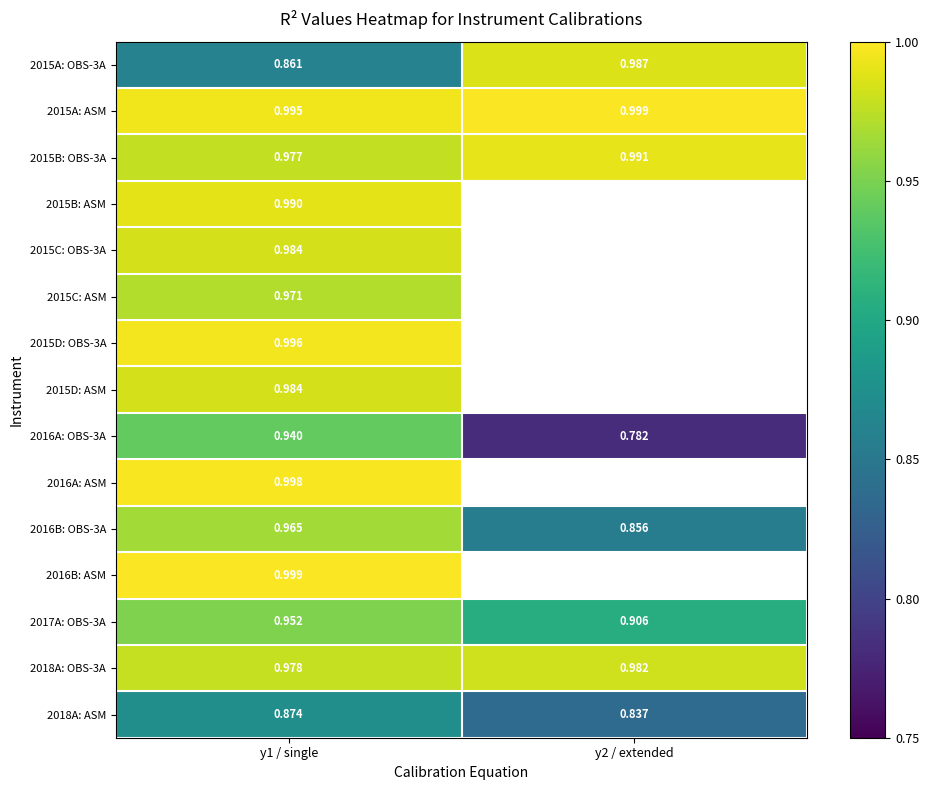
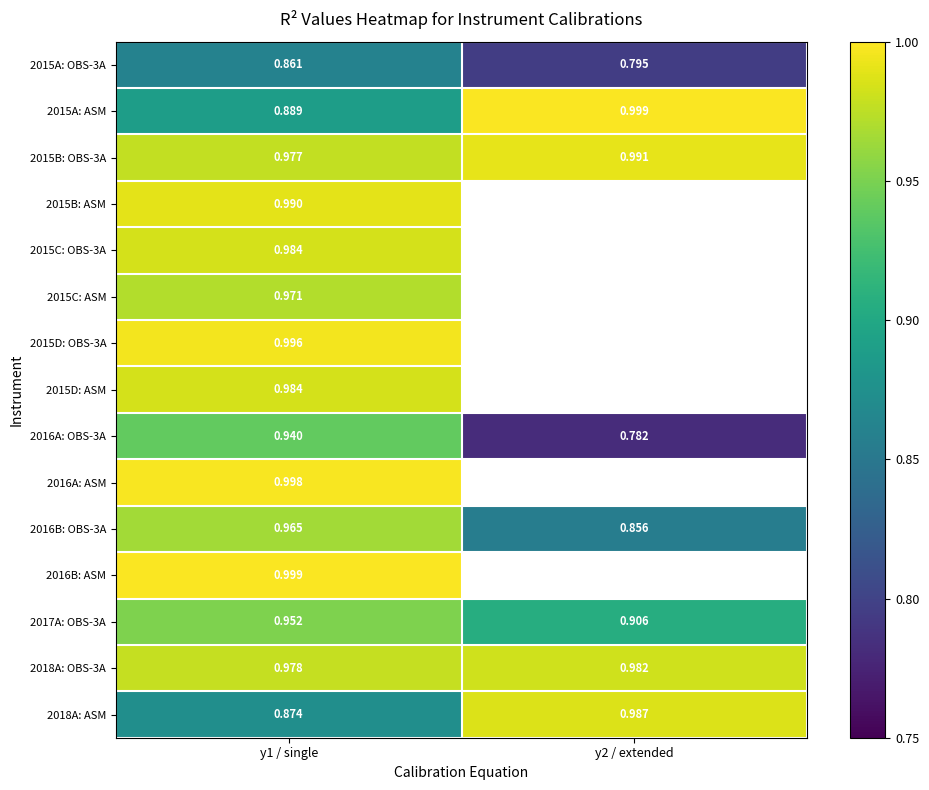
  {
    "2015A: OBS-3A": {
      "y1 / single": 0.861,
-     "y2 / extended": 0.987
+     "y2 / extended": 0.795
    },
    "2015A: ASM": {
-     "y1 / single": 0.995,
+     "y1 / single": 0.889,
      "y2 / extended": 0.999
    },
    "2015B: OBS-3A": {
      "y1 / single": 0.977,
      "y2 / extended": 0.991
    },
    "2015B: ASM": {
      "y1 / single": 0.990
    },
    "2015C: OBS-3A": {
      "y1 / single": 0.984
    },
    "2015C: ASM": {
      "y1 / single": 0.971
    },
    "2015D: OBS-3A": {
      "y1 / single": 0.996
    },
    "2015D: ASM": {
      "y1 / single": 0.984
    },
    "2016A: OBS-3A": {
      "y1 / single": 0.940,
      "y2 / extended": 0.782
    },
    "2016A: ASM": {
      "y1 / single": 0.998
    },
    "2016B: OBS-3A": {
      "y1 / single": 0.965,
      "y2 / extended": 0.856
    },
    "2016B: ASM": {
      "y1 / single": 0.999
    },
    "2017A: OBS-3A": {
      "y1 / single": 0.952,
      "y2 / extended": 0.906
    },
    "2018A: OBS-3A": {
      "y1 / single": 0.978,
      "y2 / extended": 0.982
    },
    "2018A: ASM": {
      "y1 / single": 0.874,
-     "y2 / extended": 0.837
+     "y2 / extended": 0.987
    }
  }
